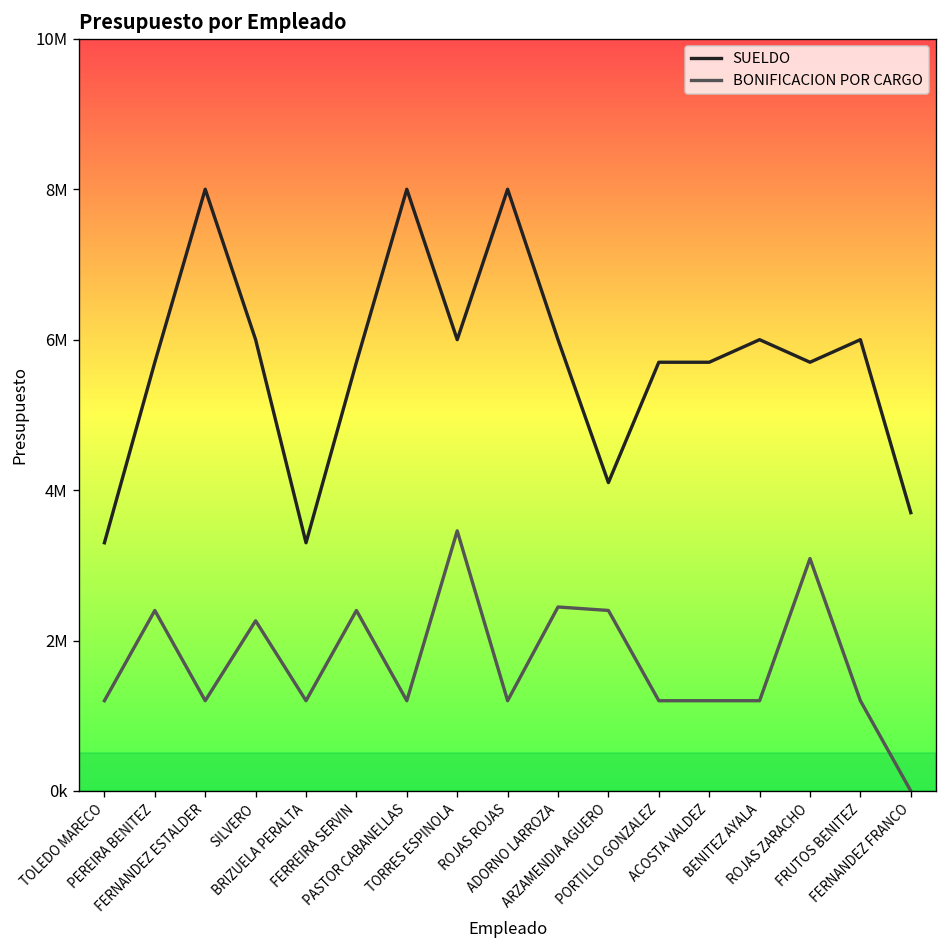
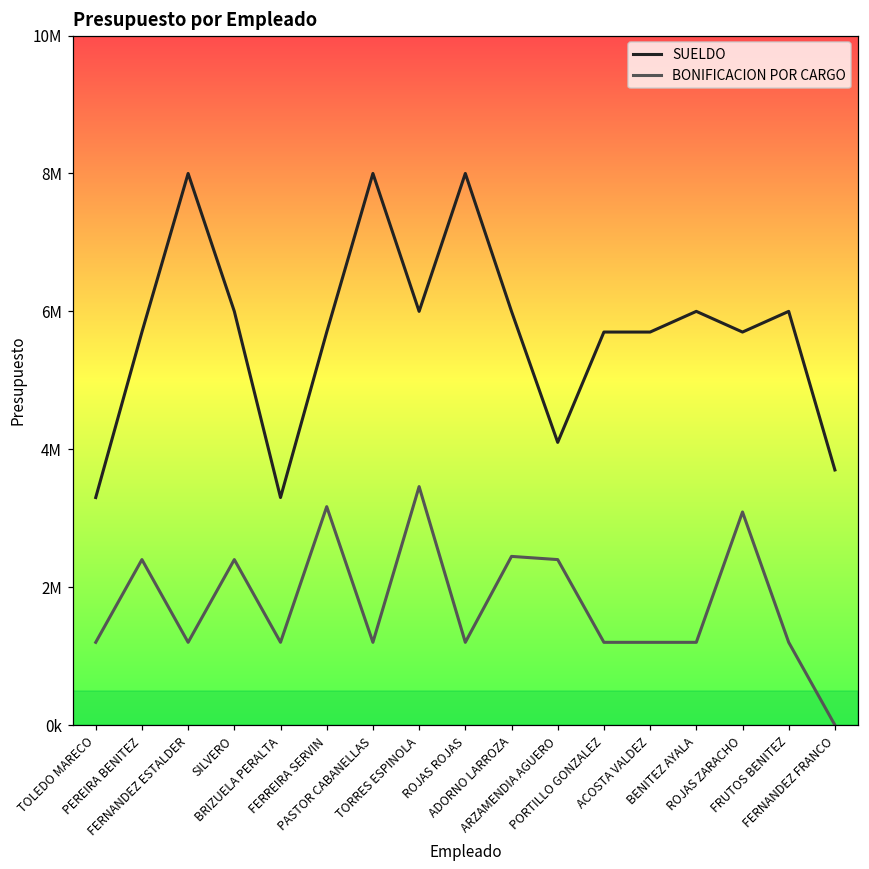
  {
    "SUELDO": {
      "TOLEDO MARECO": 3300000,
      "PEREIRA BENITEZ": 5700000,
      "FERNANDEZ ESTALDER": 8000000,
      "SILVERO": 6000000,
      "BRIZUELA PERALTA": 3300000,
      "FERREIRA SERVIN": 5700000,
      "PASTOR CABANELLAS": 8000000,
      "TORRES ESPINOLA": 6000000,
      "ROJAS ROJAS": 8000000,
      "ADORNO LARROZA": 6000000,
      "ARZAMENDIA AGUERO": 4100000,
      "PORTILLO GONZALEZ": 5700000,
      "ACOSTA VALDEZ": 5700000,
      "BENITEZ AYALA": 6000000,
      "ROJAS ZARACHO": 5700000,
      "FRUTOS BENITEZ": 6000000,
      "FERNANDEZ FRANCO": 3700000
    },
    "BONIFICACION POR CARGO": {
      "TOLEDO MARECO": 1200000,
      "PEREIRA BENITEZ": 2400000,
      "FERNANDEZ ESTALDER": 1200000,
-     "SILVERO": 2300000,
+     "SILVERO": 2400000,
      "BRIZUELA PERALTA": 1200000,
-     "FERREIRA SERVIN": 2400000,
+     "FERREIRA SERVIN": 3200000,
      "PASTOR CABANELLAS": 1200000,
      "TORRES ESPINOLA": 3500000,
      "ROJAS ROJAS": 1200000,
      "ADORNO LARROZA": 2400000,
      "ARZAMENDIA AGUERO": 2400000,
      "PORTILLO GONZALEZ": 1200000,
      "ACOSTA VALDEZ": 1200000,
      "BENITEZ AYALA": 1200000,
      "ROJAS ZARACHO": 3100000,
      "FRUTOS BENITEZ": 1200000,
      "FERNANDEZ FRANCO": 0
    }
  }
